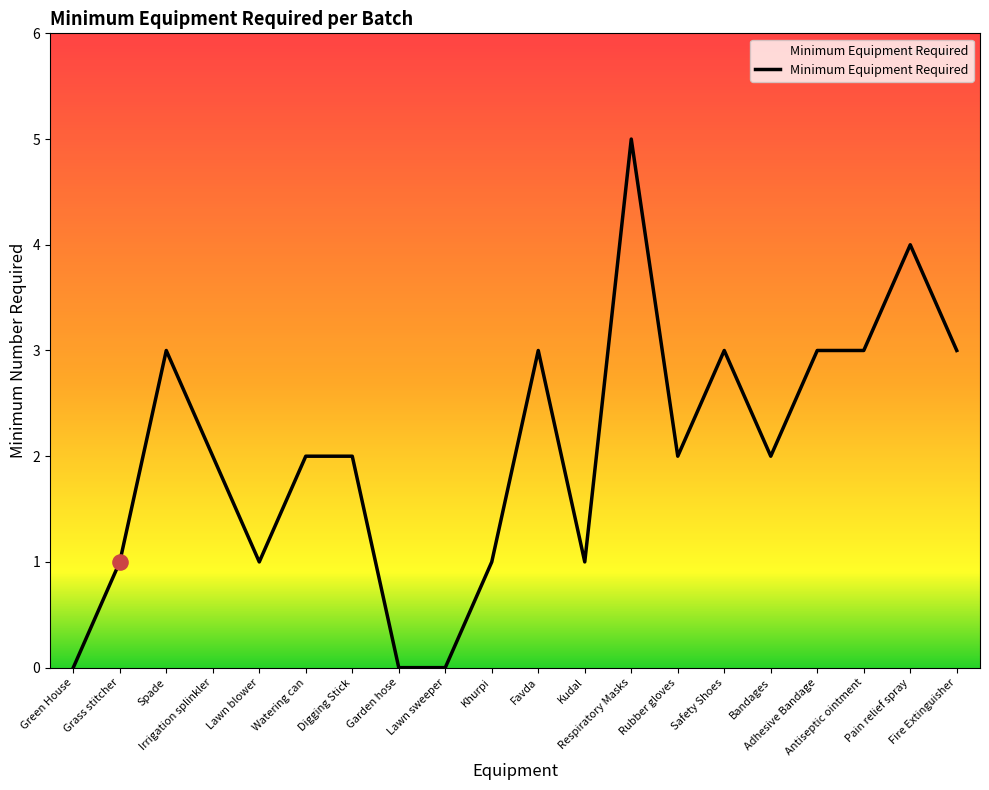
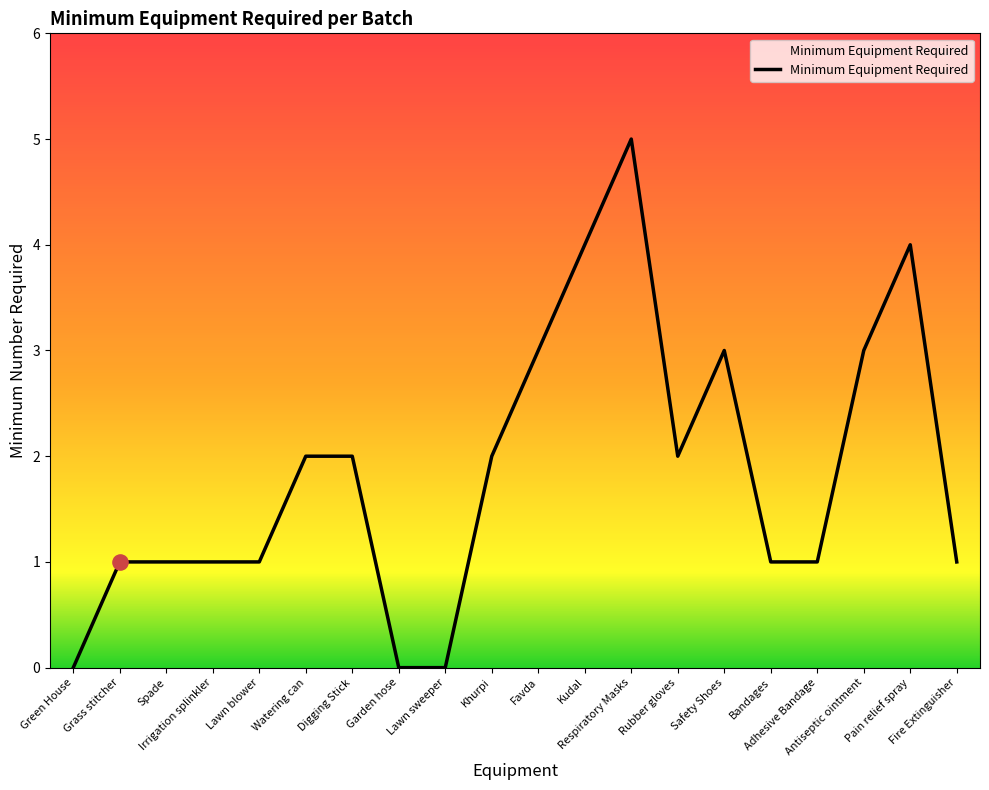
  {
    "Minimum Equipment Required": {
      "Green House": 0,
-     "Spade": 3,
-     "Irrigation splinkler": 2,
+     "Spade": 1,
+     "Irrigation splinkler": 1,
      "Lawn blower": 1,
      "Watering can": 2,
      "Digging Stick": 2,
      "Garden hose": 0,
      "Lawn sweeper": 0,
-     "Khurpi": 1,
+     "Khurpi": 2,
      "Favda": 3,
-     "Kudal": 1,
+     "Kudal": 4,
      "Respiratory Masks": 5,
      "Rubber gloves": 2,
      "Safety Shoes": 3,
-     "Bandages": 2,
-     "Adhesive Bandage": 3,
+     "Bandages": 1,
+     "Adhesive Bandage": 1,
      "Antiseptic ointment": 3,
      "Pain relief spray": 4,
-     "Fire Extinguisher": 3
+     "Fire Extinguisher": 1
    }
  }
